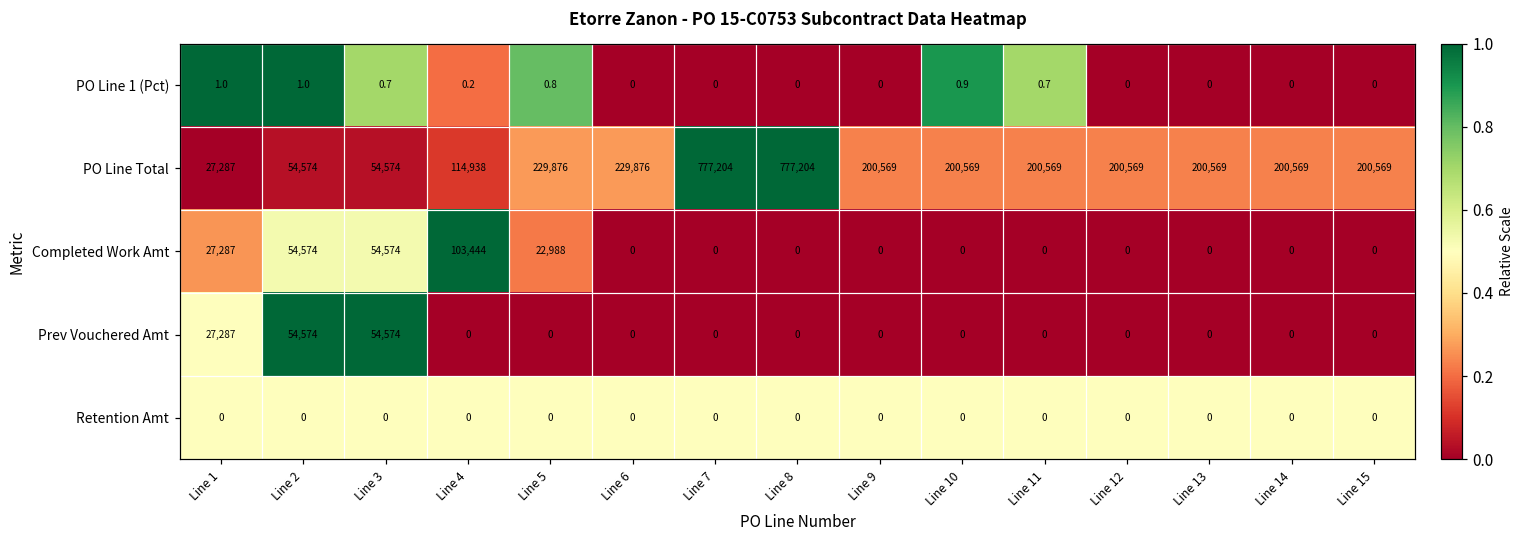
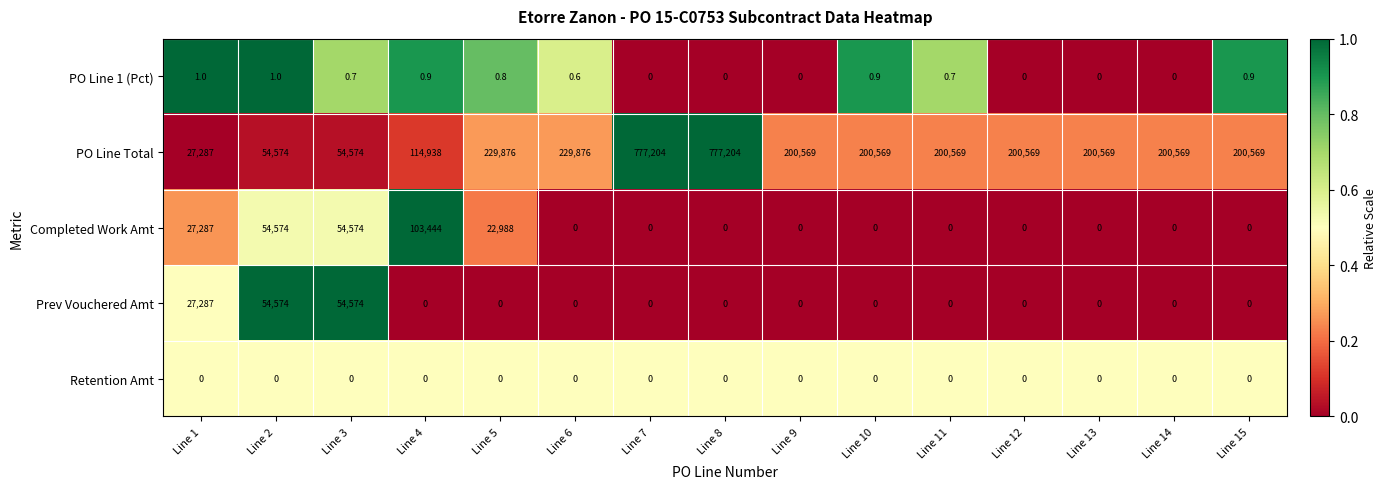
  {
    "PO Line 1 (Pct)": {
      "Line 1": "1.0",
      "Line 2": "1.0",
      "Line 3": "0.7",
-     "Line 4": "0.2",
+     "Line 4": "0.9",
      "Line 5": "0.8",
-     "Line 6": "0",
+     "Line 6": "0.6",
      "Line 7": "0",
      "Line 8": "0",
      "Line 9": "0",
      "Line 10": "0.9",
      "Line 11": "0.7",
      "Line 12": "0",
      "Line 13": "0",
      "Line 14": "0",
-     "Line 15": "0"
+     "Line 15": "0.9"
    },
    "PO Line Total": {
      "Line 1": "27,287",
      "Line 2": "54,574",
      "Line 3": "54,574",
      "Line 4": "114,938",
      "Line 5": "229,876",
      "Line 6": "229,876",
      "Line 7": "777,204",
      "Line 8": "777,204",
      "Line 9": "200,569",
      "Line 10": "200,569",
      "Line 11": "200,569",
      "Line 12": "200,569",
      "Line 13": "200,569",
      "Line 14": "200,569",
      "Line 15": "200,569"
    },
    "Completed Work Amt": {
      "Line 1": "27,287",
      "Line 2": "54,574",
      "Line 3": "54,574",
      "Line 4": "103,444",
      "Line 5": "22,988",
      "Line 6": "0",
      "Line 7": "0",
      "Line 8": "0",
      "Line 9": "0",
      "Line 10": "0",
      "Line 11": "0",
      "Line 12": "0",
      "Line 13": "0",
      "Line 14": "0",
      "Line 15": "0"
    },
    "Prev Vouchered Amt": {
      "Line 1": "27,287",
      "Line 2": "54,574",
      "Line 3": "54,574",
      "Line 4": "0",
      "Line 5": "0",
      "Line 6": "0",
      "Line 7": "0",
      "Line 8": "0",
      "Line 9": "0",
      "Line 10": "0",
      "Line 11": "0",
      "Line 12": "0",
      "Line 13": "0",
      "Line 14": "0",
      "Line 15": "0"
    },
    "Retention Amt": {
      "Line 1": "0",
      "Line 2": "0",
      "Line 3": "0",
      "Line 4": "0",
      "Line 5": "0",
      "Line 6": "0",
      "Line 7": "0",
      "Line 8": "0",
      "Line 9": "0",
      "Line 10": "0",
      "Line 11": "0",
      "Line 12": "0",
      "Line 13": "0",
      "Line 14": "0",
      "Line 15": "0"
    }
  }
